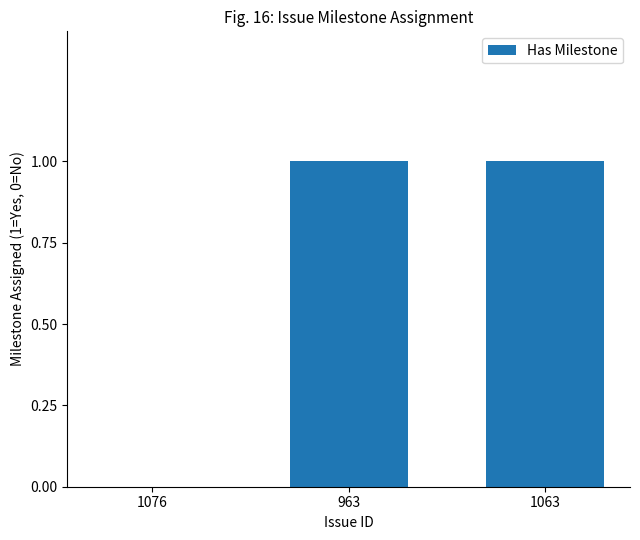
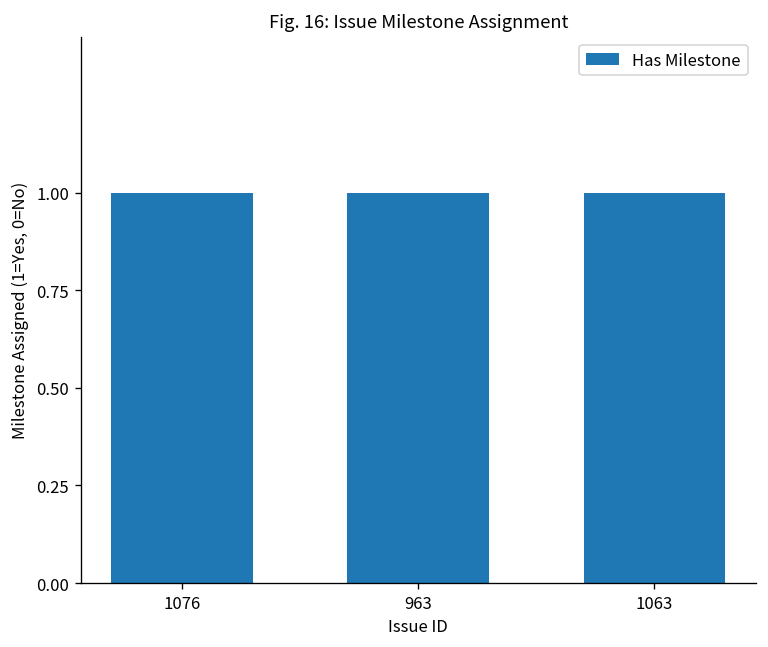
  {
-   "1076": 0,
+   "1076": 1,
    "963": 1,
    "1063": 1
  }
